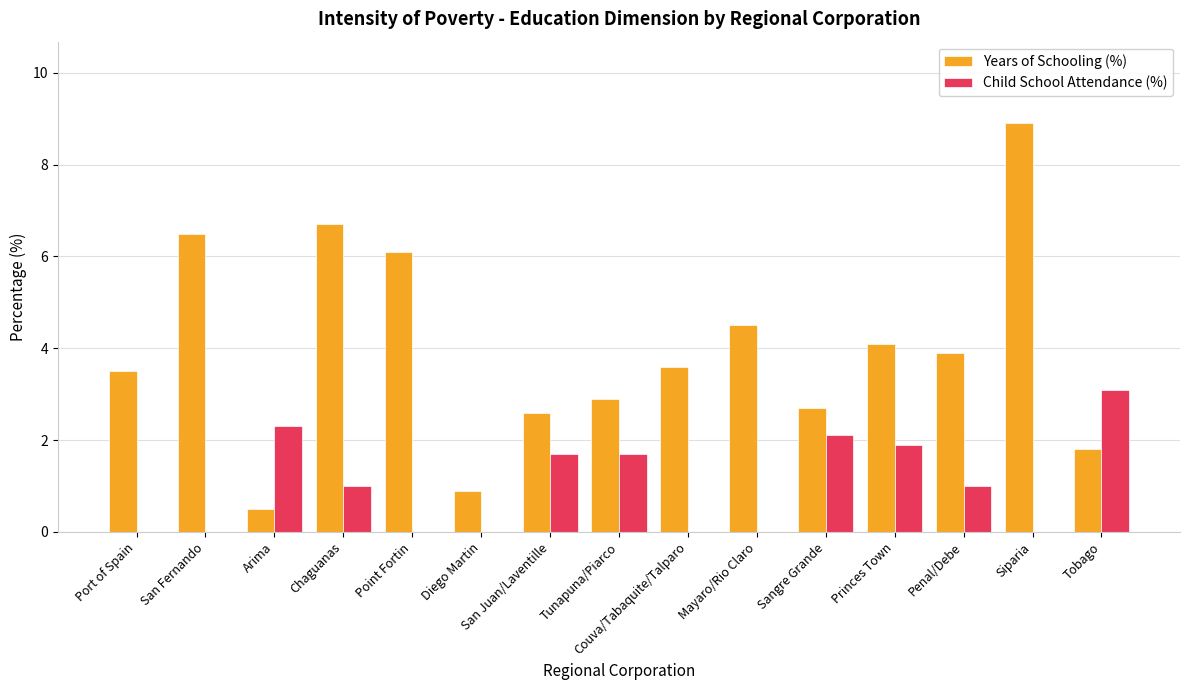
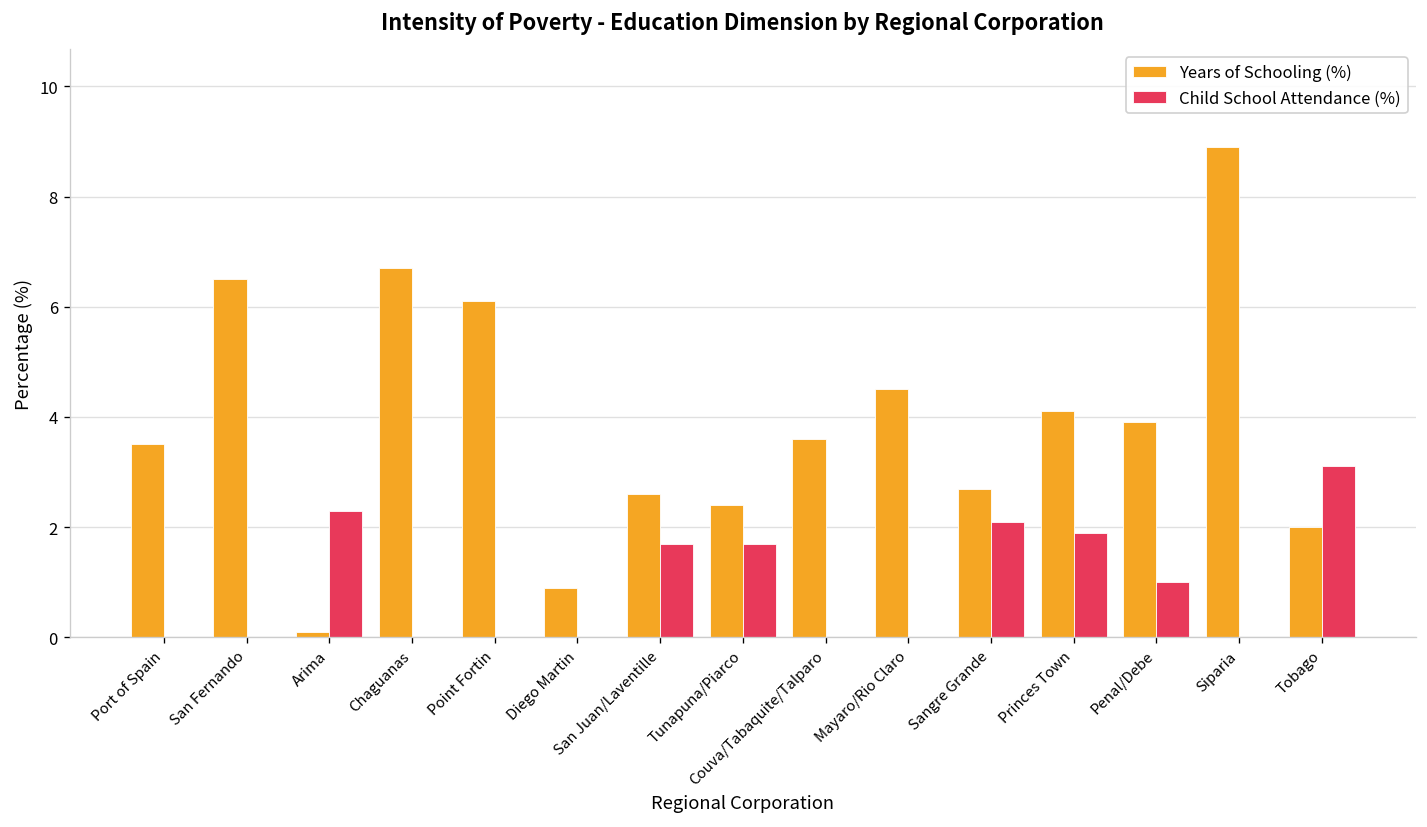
  {
    "Years of Schooling (%)": {
      "Port of Spain": 3.5,
      "San Fernando": 6.5,
-     "Arima": 0.5,
+     "Arima": 0.1,
      "Chaguanas": 6.7,
      "Point Fortin": 6.1,
      "Diego Martin": 0.9,
      "San Juan/Laventille": 2.6,
-     "Tunapuna/Piarco": 2.9,
+     "Tunapuna/Piarco": 2.4,
      "Couva/Tabaquite/Talparo": 3.6,
      "Mayaro/Rio Claro": 4.5,
      "Sangre Grande": 2.7,
      "Princes Town": 4.1,
      "Penal/Debe": 3.9,
      "Siparia": 8.9,
-     "Tobago": 1.8
+     "Tobago": 2.0
    },
    "Child School Attendance (%)": {
      "Port of Spain": 0,
      "San Fernando": 0,
      "Arima": 2.3,
-     "Chaguanas": 1,
+     "Chaguanas": 0,
      "Point Fortin": 0,
      "Diego Martin": 0,
      "San Juan/Laventille": 1.7,
      "Tunapuna/Piarco": 1.7,
      "Couva/Tabaquite/Talparo": 0,
      "Mayaro/Rio Claro": 0,
      "Sangre Grande": 2.1,
      "Princes Town": 1.9,
      "Penal/Debe": 1,
      "Siparia": 0,
      "Tobago": 3.1
    }
  }
